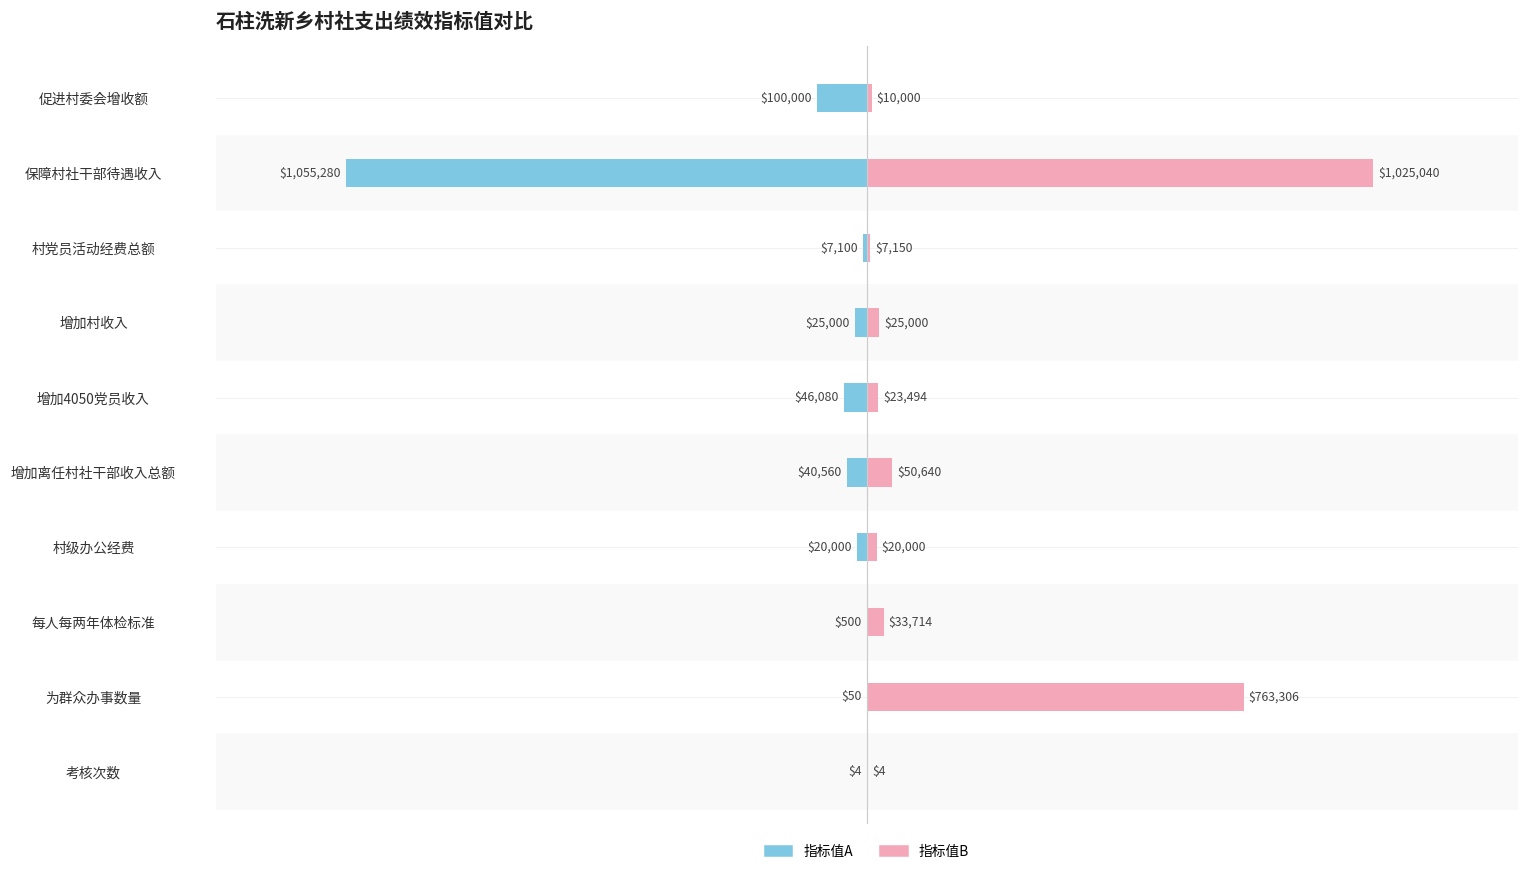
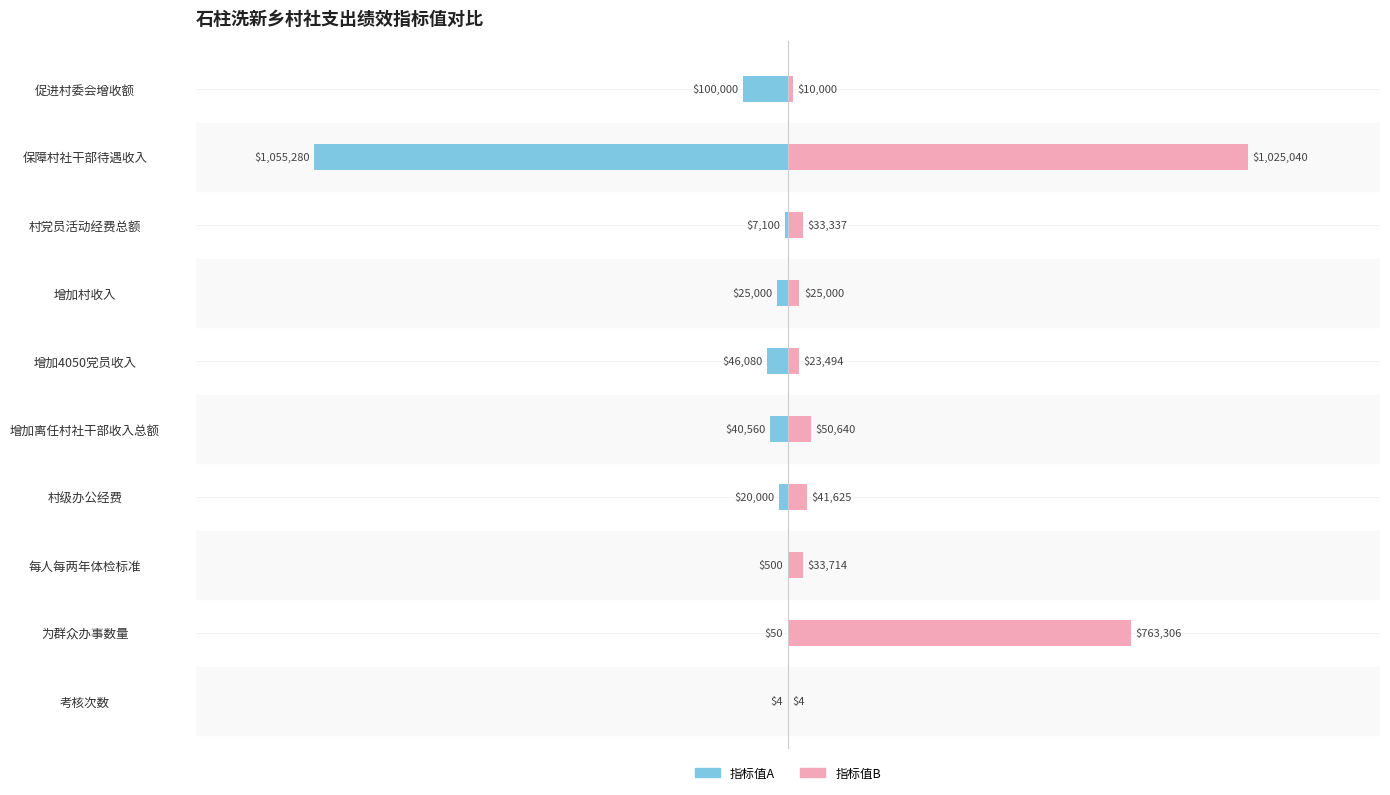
  {
    "指标值B": {
      "促进村委会增收额": "$10,000",
-     "村党员活动经费总额": "$7,150",
+     "村党员活动经费总额": "$33,337",
      "增加4050党员收入": "$23,494",
-     "村级办公经费": "$20,000",
+     "村级办公经费": "$41,625",
      "为群众办事数量": "$763,306"
    }
  }
